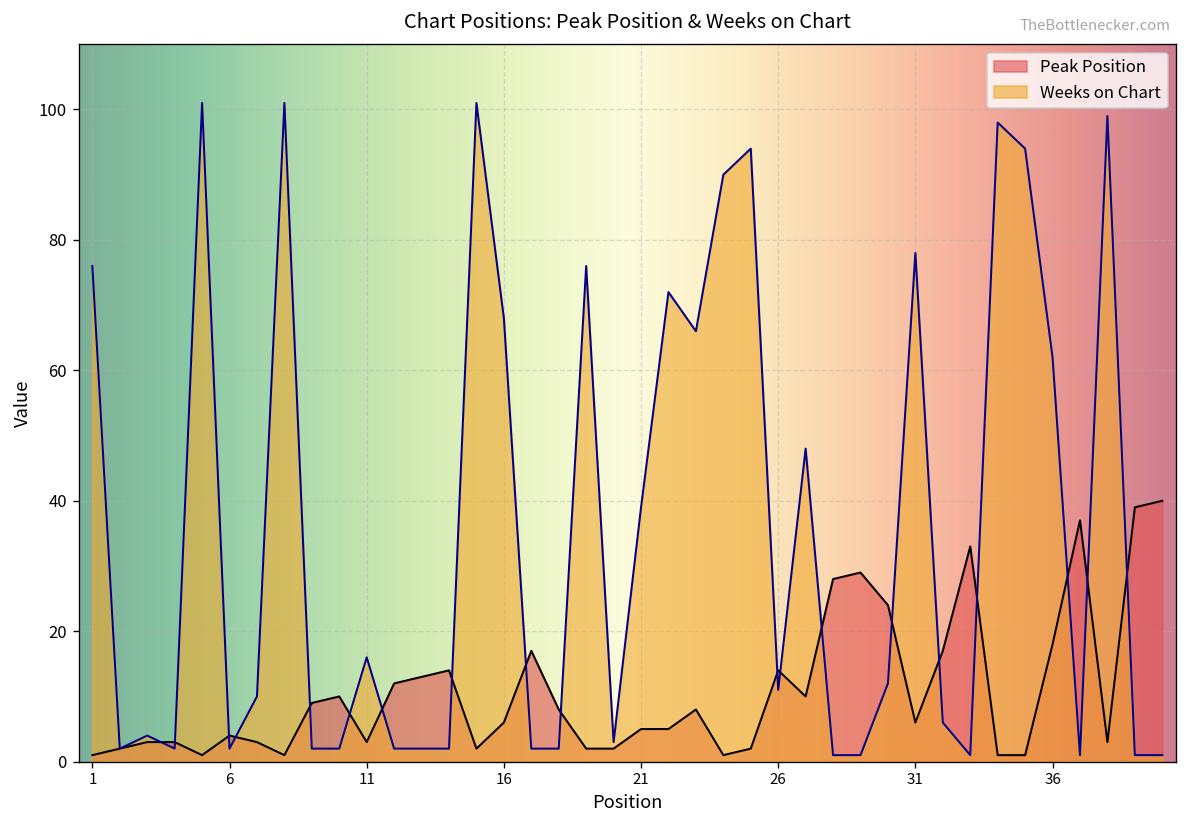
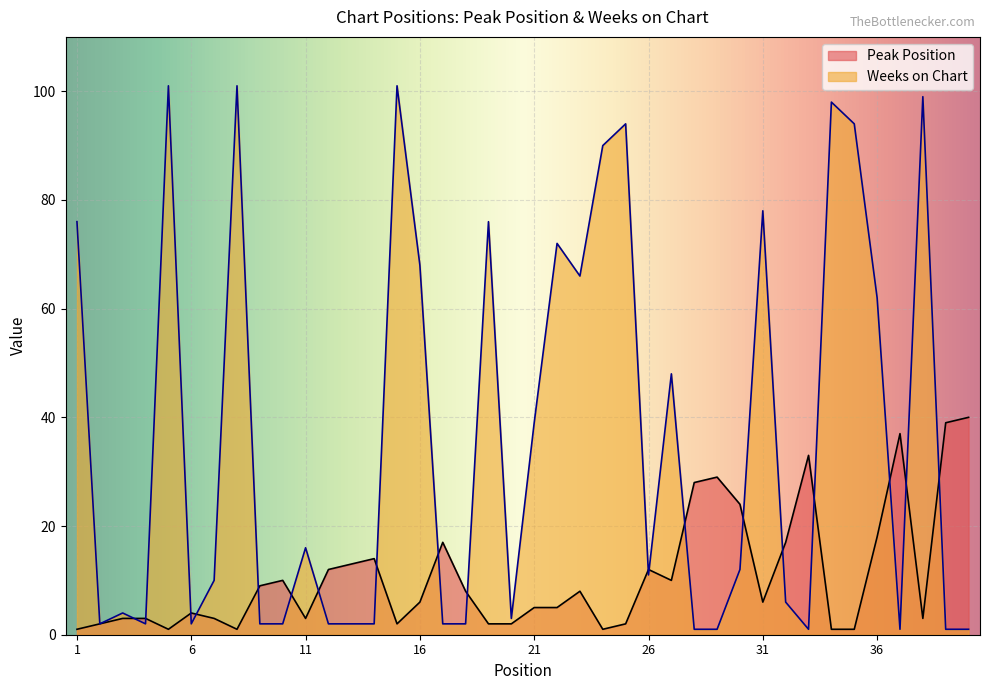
  {
    "Peak Position": {
      "1": 1,
      "6": 4,
      "11": 3,
      "16": 6,
      "21": 5,
-     "26": 14,
+     "26": 12,
      "31": 6,
      "36": 18
    },
    "Weeks on Chart": {
      "1": 76,
      "6": 2,
      "11": 16,
      "16": 68,
      "21": 39,
      "26": 11,
      "31": 78,
      "36": 62
    }
  }
